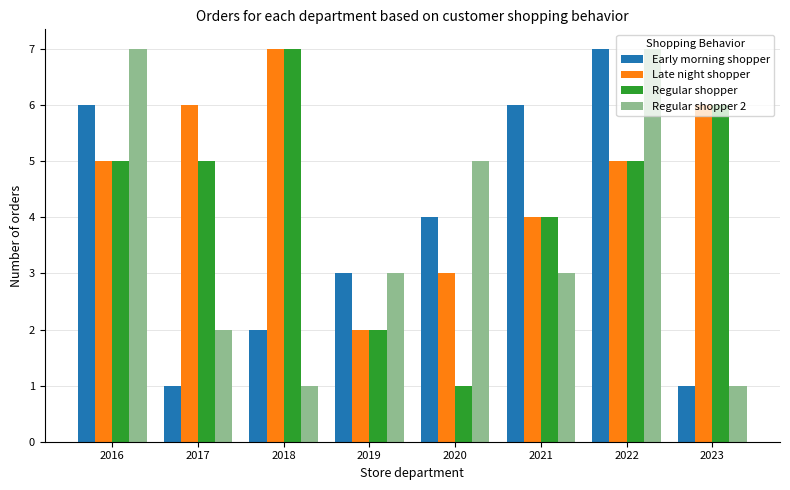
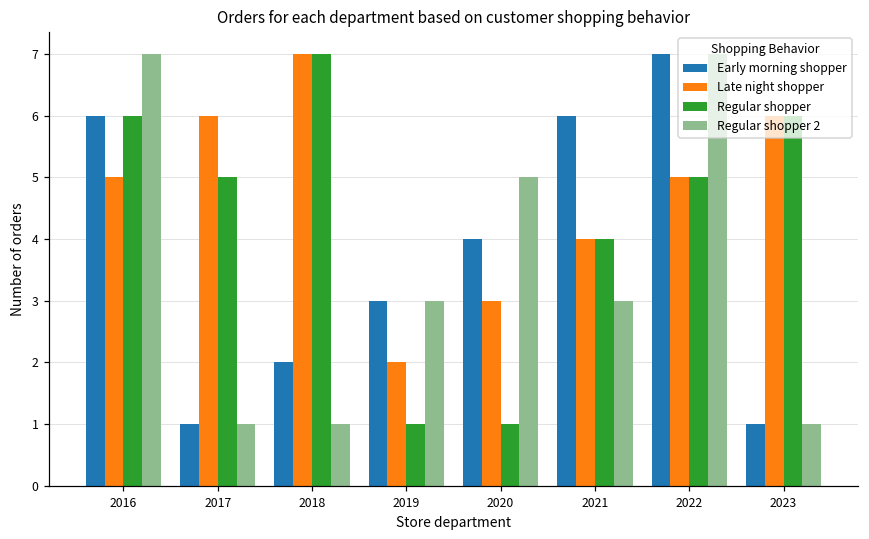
  {
    "Early morning shopper": {
      "2016": 6,
      "2017": 1,
      "2018": 2,
      "2019": 3,
      "2020": 4,
      "2021": 6,
      "2022": 7,
      "2023": 1
    },
    "Late night shopper": {
      "2016": 5,
      "2017": 6,
      "2018": 7,
      "2019": 2,
      "2020": 3,
      "2021": 4,
      "2022": 5
    },
    "Regular shopper": {
-     "2016": 5,
+     "2016": 6,
      "2017": 5,
      "2018": 7,
-     "2019": 2,
+     "2019": 1,
      "2020": 1,
      "2021": 4,
      "2022": 5
    },
    "Regular shopper 2": {
      "2016": 7,
-     "2017": 2,
+     "2017": 1,
      "2018": 1,
      "2019": 3,
      "2020": 5,
      "2021": 3,
      "2023": 1
    }
  }
